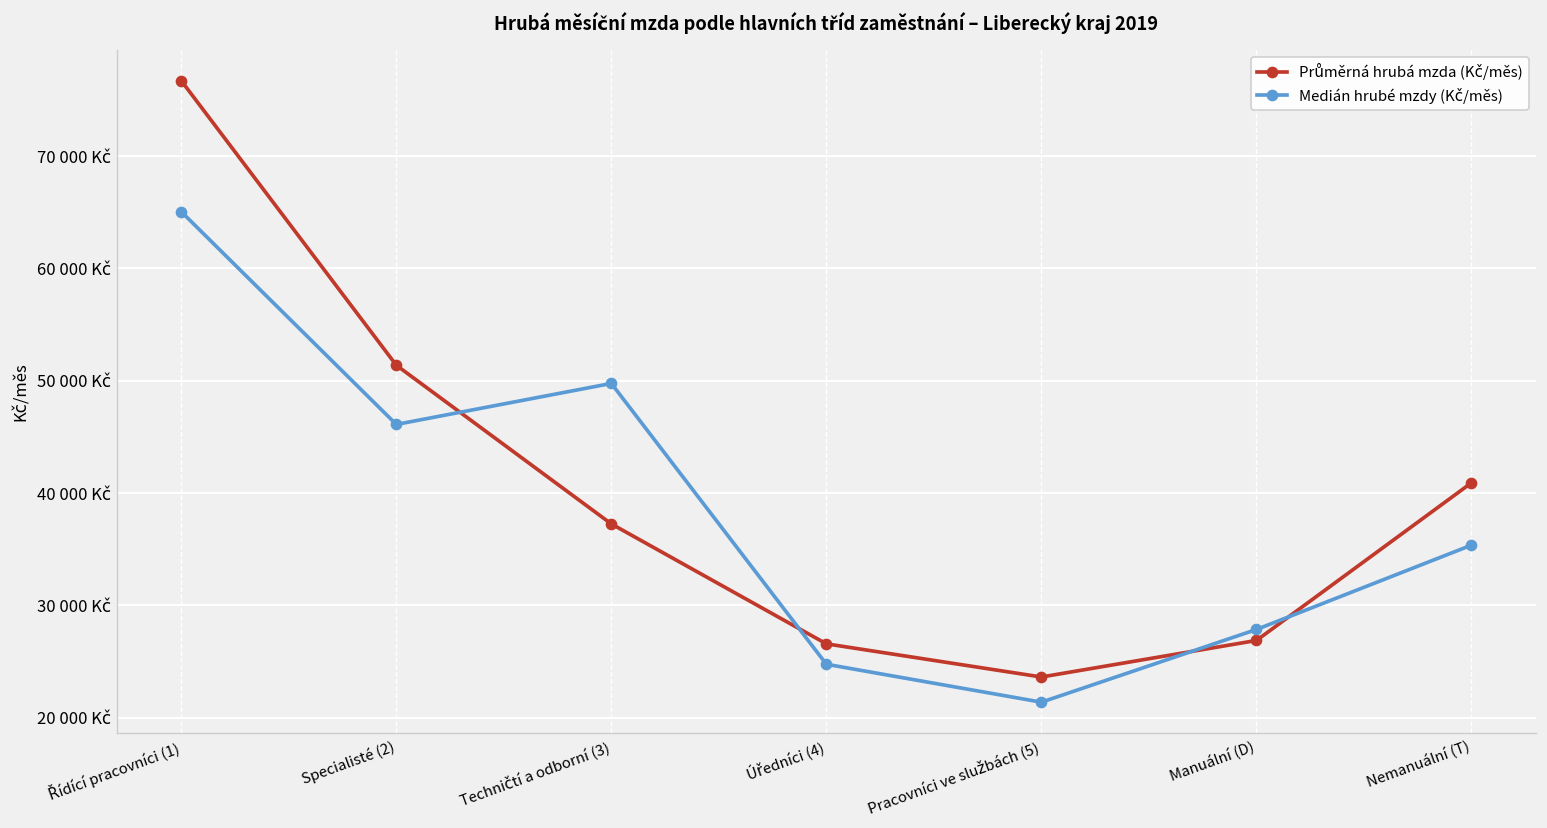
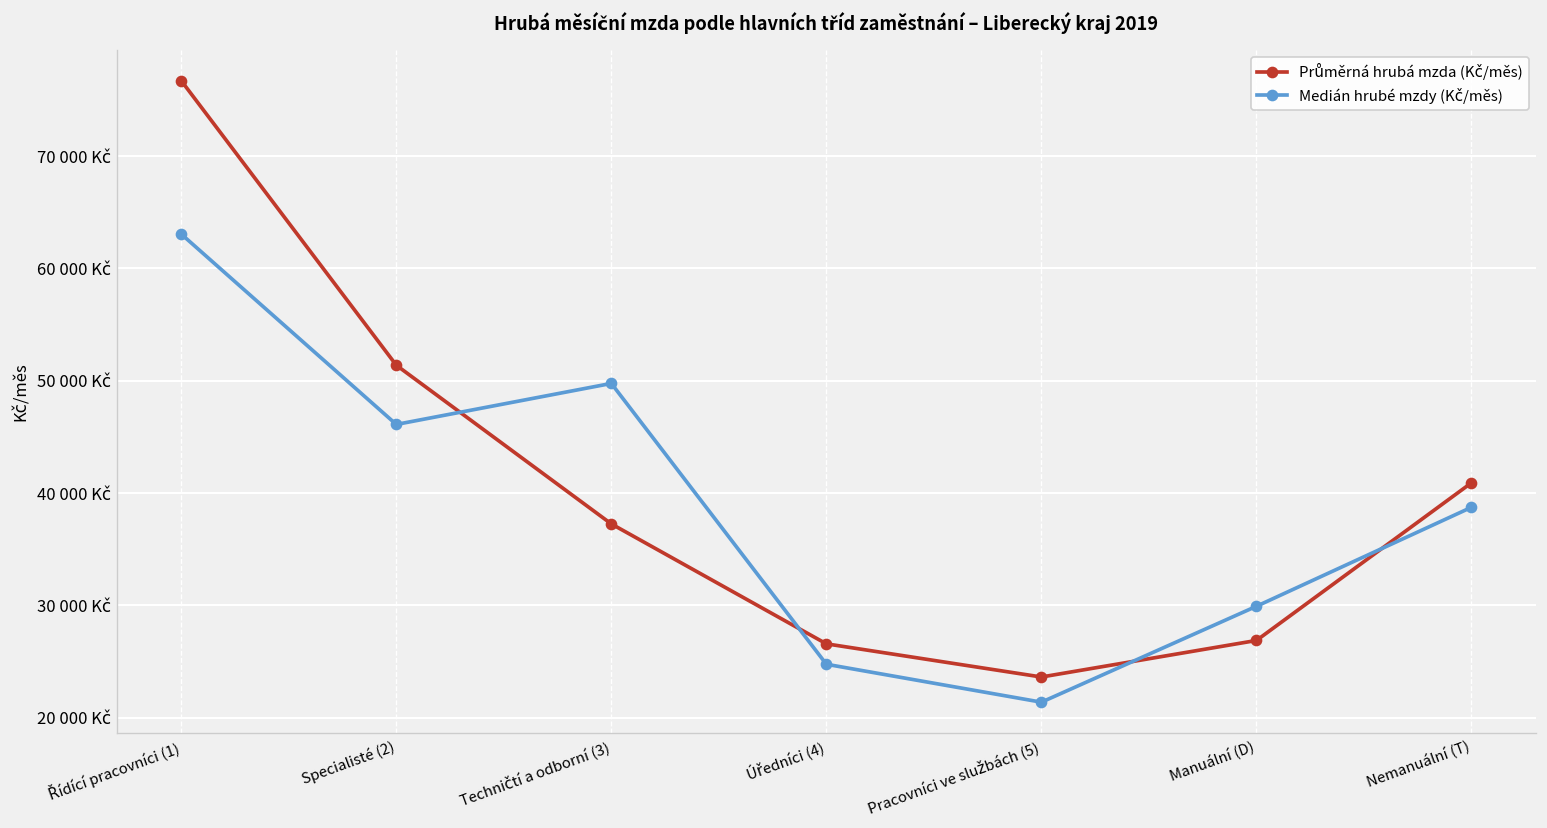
  {
    "Průměrná hrubá mzda (Kč/měs)": {
      "Řídící pracovníci (1)": "77000 Kč",
      "Specialisté (2)": "51000 Kč",
      "Techničtí a odborní (3)": "37000 Kč",
      "Úředníci (4)": "27000 Kč",
      "Pracovníci ve službách (5)": "24000 Kč",
      "Manuální (D)": "27000 Kč",
      "Nemanuální (T)": "41000 Kč"
    },
    "Medián hrubé mzdy (Kč/měs)": {
-     "Řídící pracovníci (1)": "65000 Kč",
+     "Řídící pracovníci (1)": "63000 Kč",
      "Specialisté (2)": "46000 Kč",
      "Techničtí a odborní (3)": "50000 Kč",
      "Úředníci (4)": "25000 Kč",
      "Pracovníci ve službách (5)": "21000 Kč",
-     "Manuální (D)": "28000 Kč",
-     "Nemanuální (T)": "35000 Kč"
+     "Manuální (D)": "30000 Kč",
+     "Nemanuální (T)": "39000 Kč"
    }
  }
